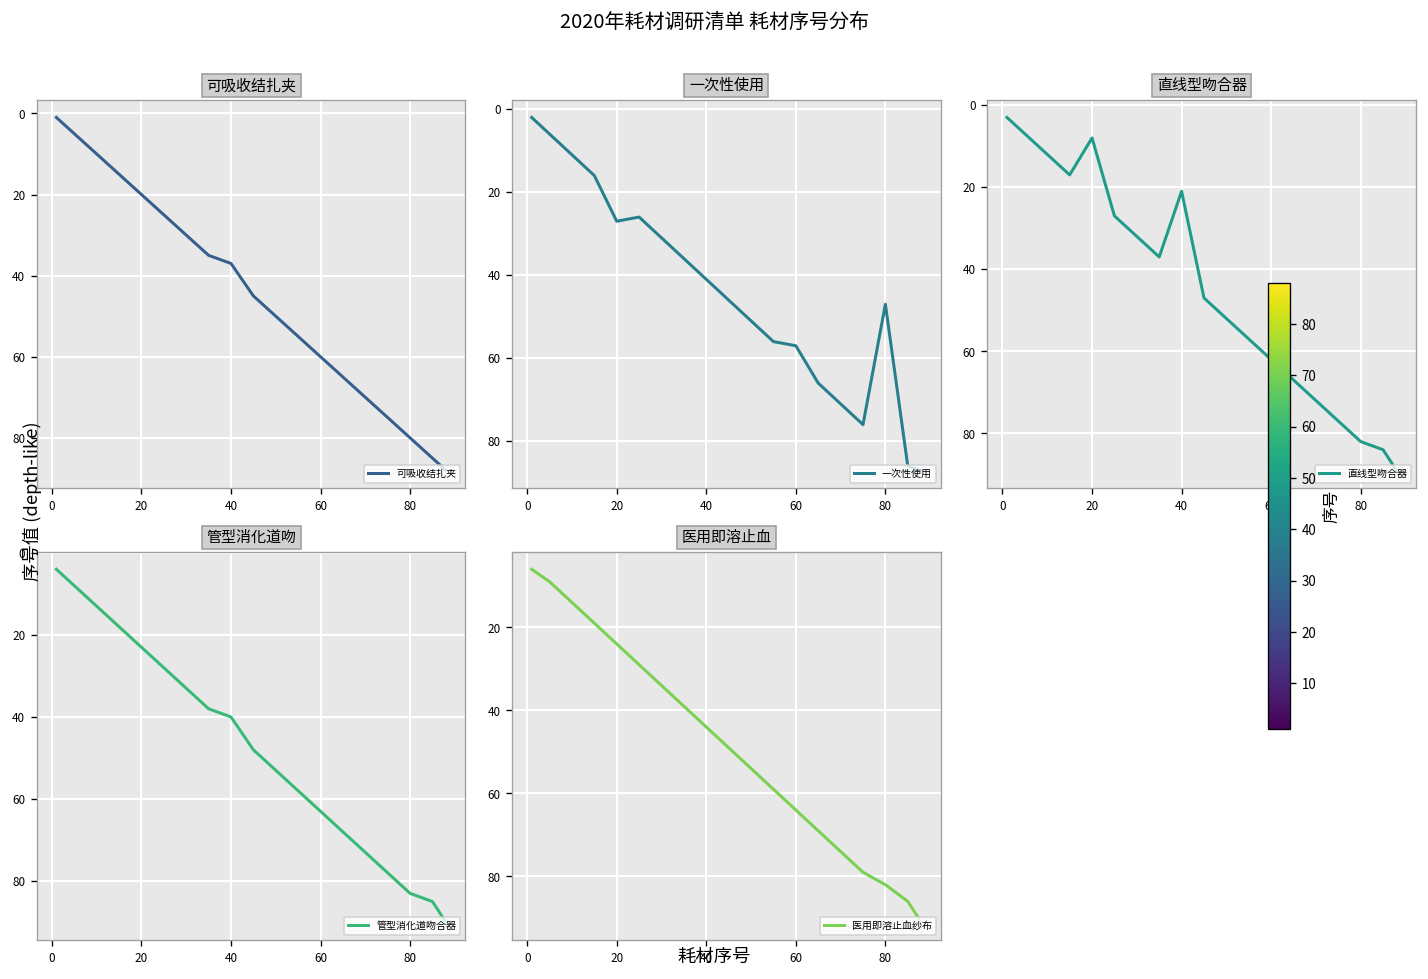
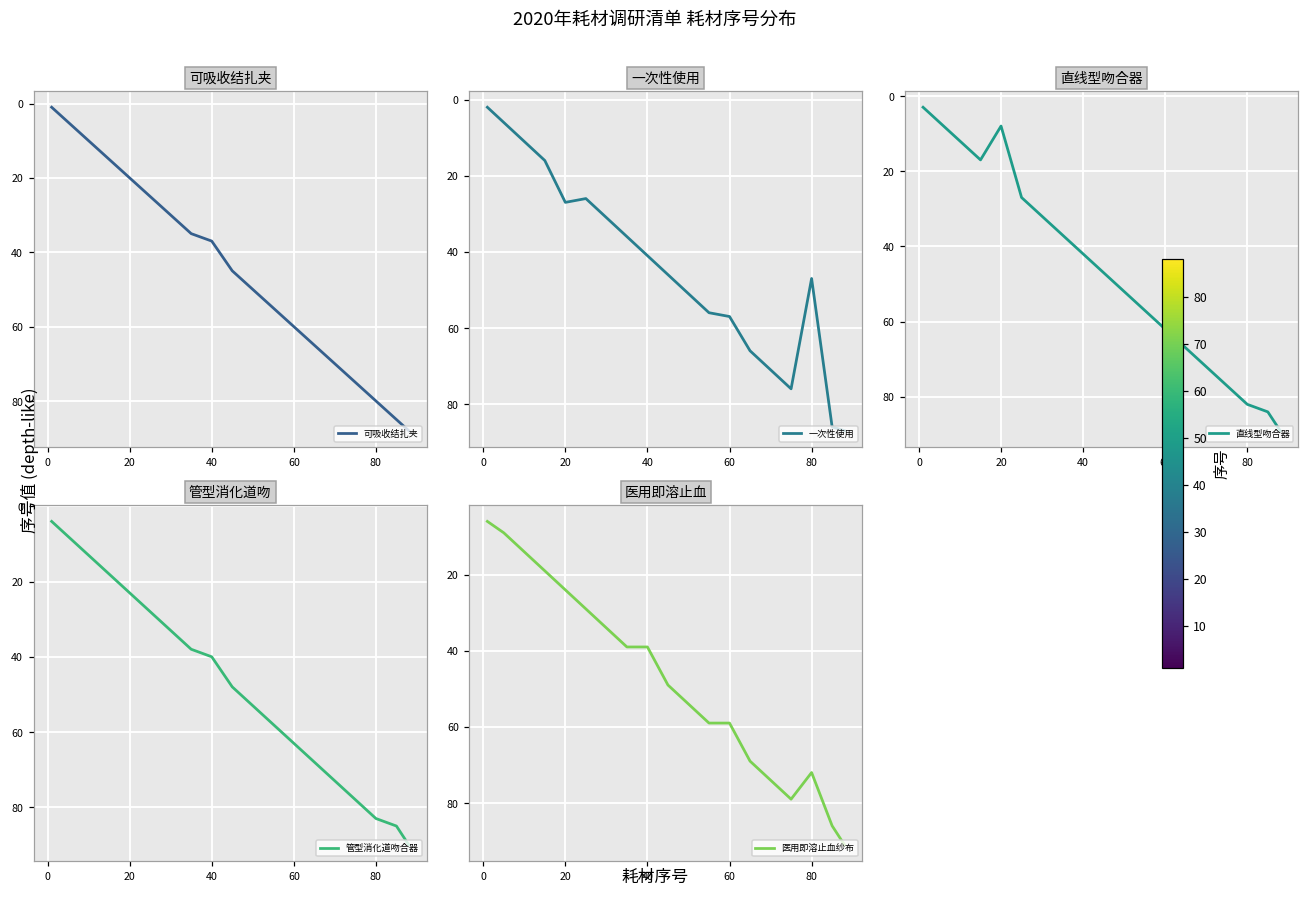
  {
    "可吸收结扎夹": {
      "20": 20,
      "40": 37,
      "60": 60,
      "80": 80
    },
    "一次性使用": {
      "20": 27,
      "40": 41,
      "60": 57,
      "80": 47
    },
    "直线型吻合器": {
      "20": 8,
-     "40": 21,
+     "40": 42,
      "80": 82
    },
    "管型消化道吻": {
      "20": 23,
      "40": 40,
      "60": 63,
      "80": 83
    },
    "医用即溶止血": {
      "20": 24,
-     "40": 44,
-     "60": 64,
-     "80": 82
+     "40": 39,
+     "60": 59,
+     "80": 72
    }
  }
